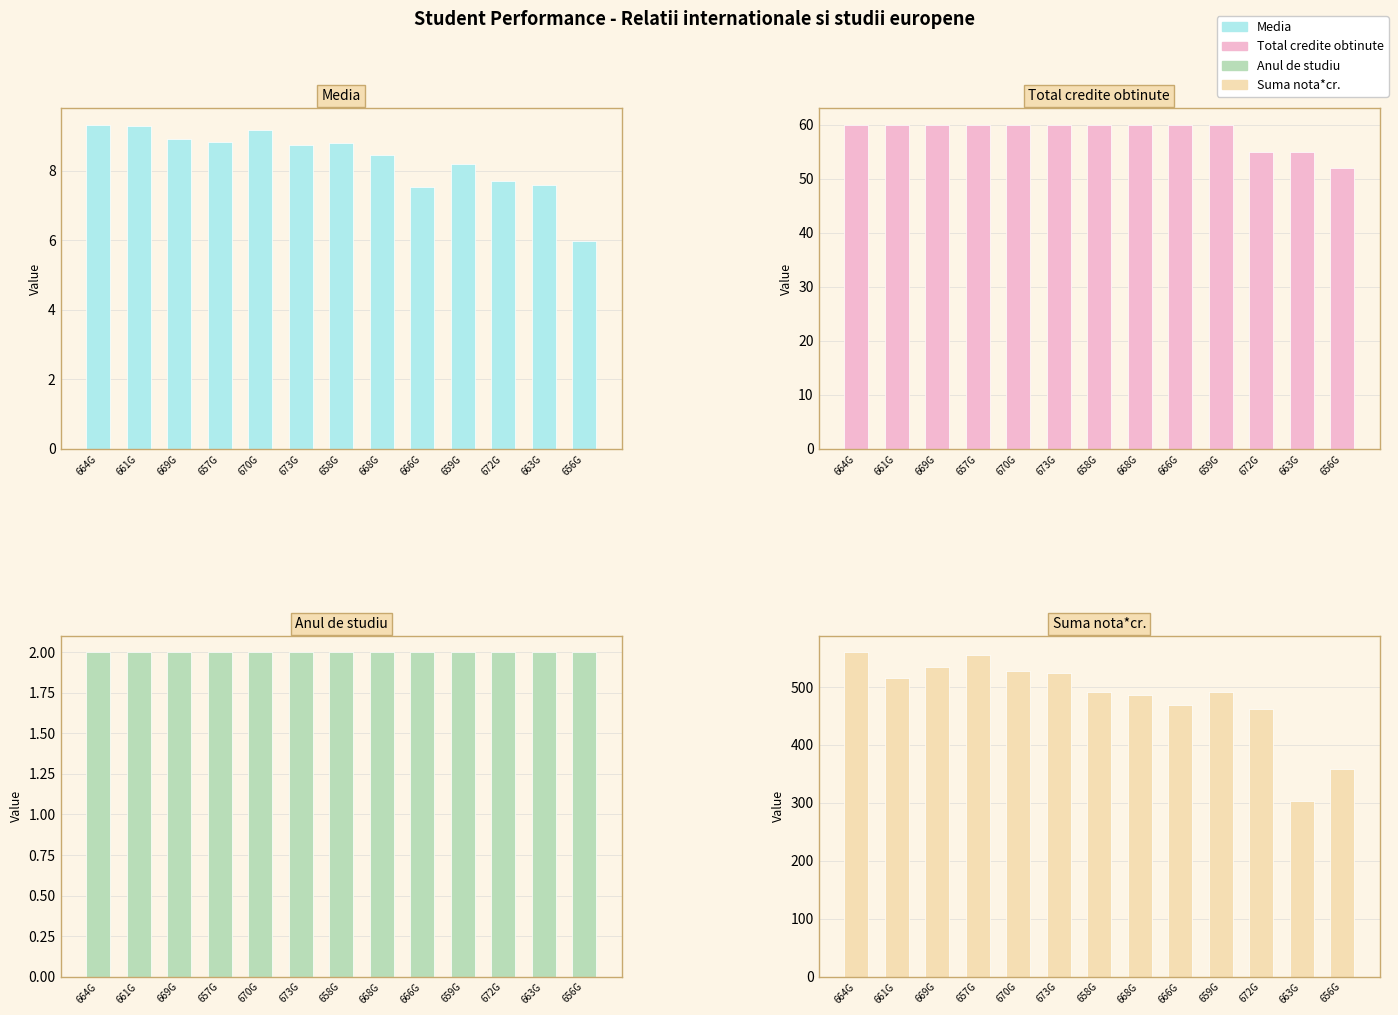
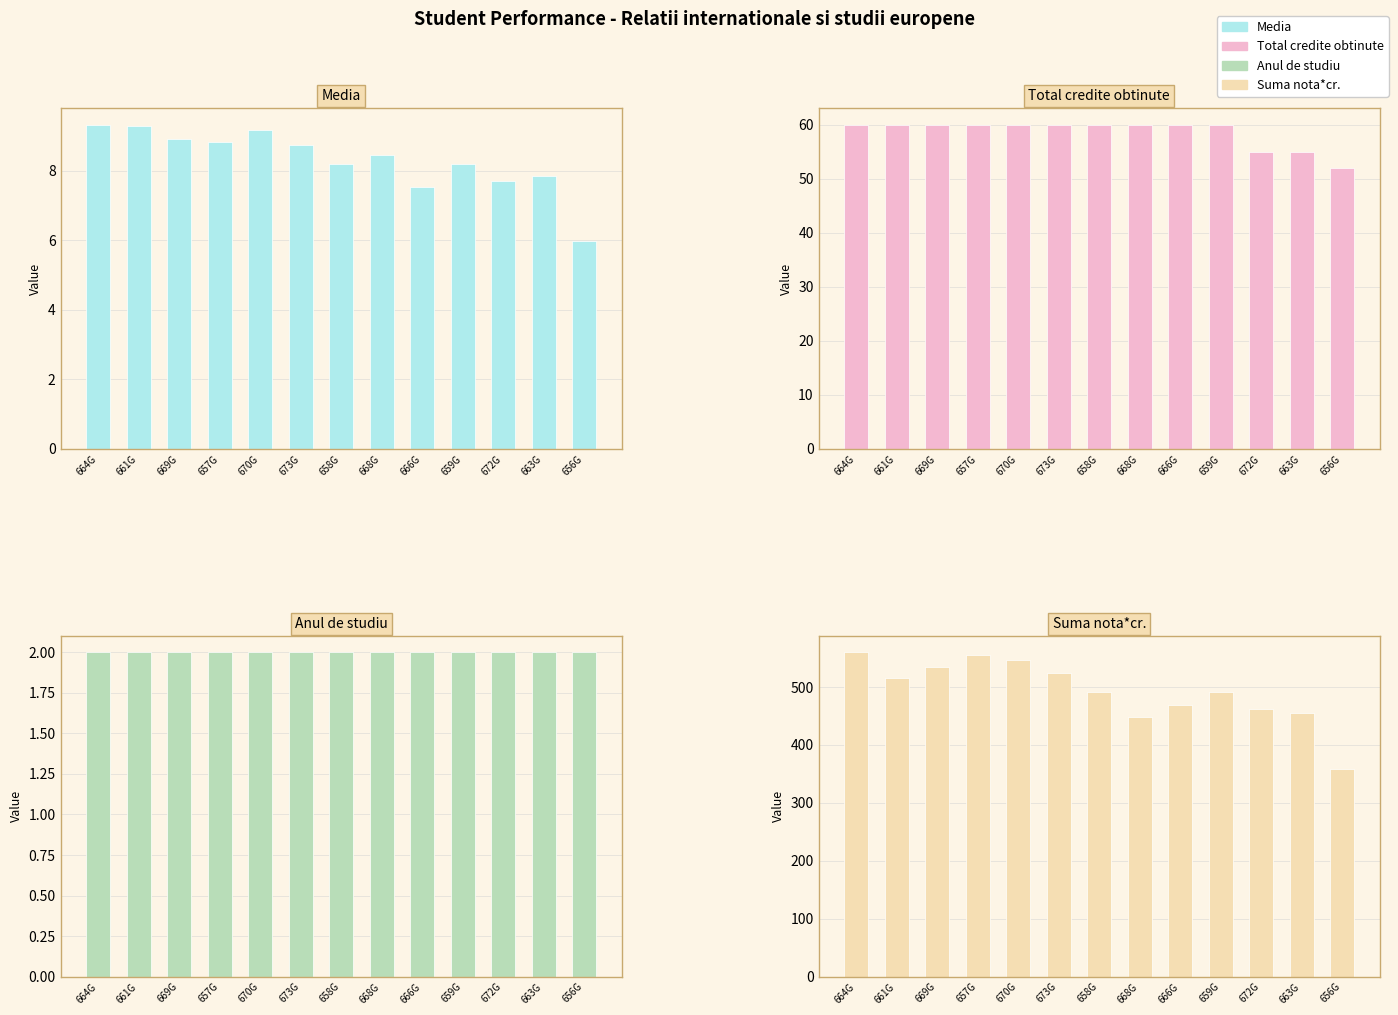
  {
    "Media": {
      "664G": 9.3,
      "661G": 9.3,
      "669G": 8.9,
      "657G": 8.8,
      "670G": 9.2,
      "673G": 8.8,
-     "658G": 8.8,
+     "658G": 8.2,
      "668G": 8.5,
      "666G": 7.5,
      "659G": 8.2,
      "672G": 7.7,
-     "663G": 7.6,
+     "663G": 7.9,
      "656G": 6.0
    },
    "Total credite obtinute": {
      "664G": 60,
      "661G": 60,
      "669G": 60,
      "657G": 60,
      "670G": 60,
      "673G": 60,
      "658G": 60,
      "668G": 60,
      "666G": 60,
      "659G": 60,
      "672G": 55,
      "663G": 55,
      "656G": 52
    },
    "Anul de studiu": {
      "664G": 2.00,
      "661G": 2.00,
      "669G": 2.00,
      "657G": 2.00,
      "670G": 2.00,
      "673G": 2.00,
      "658G": 2.00,
      "668G": 2.00,
      "666G": 2.00,
      "659G": 2.00,
      "672G": 2.00,
      "663G": 2.00,
      "656G": 2.00
    },
    "Suma nota*cr.": {
      "664G": 560,
      "661G": 520,
      "669G": 540,
      "657G": 560,
-     "670G": 530,
+     "670G": 550,
      "673G": 530,
      "658G": 490,
-     "668G": 490,
+     "668G": 450,
      "666G": 470,
      "659G": 490,
      "672G": 460,
-     "663G": 300,
+     "663G": 460,
      "656G": 360
    }
  }
